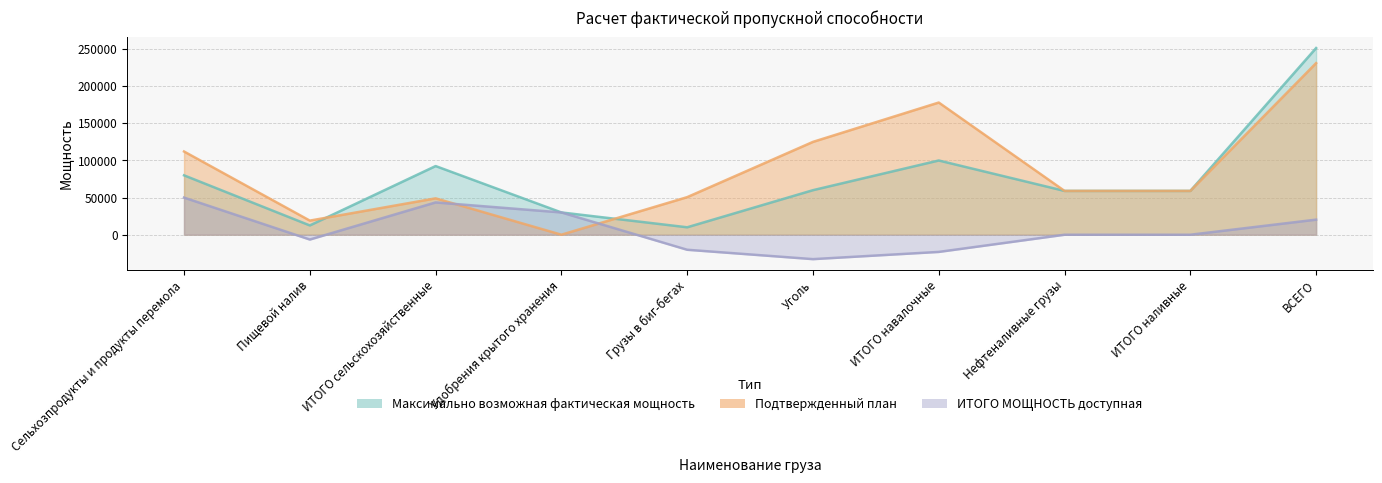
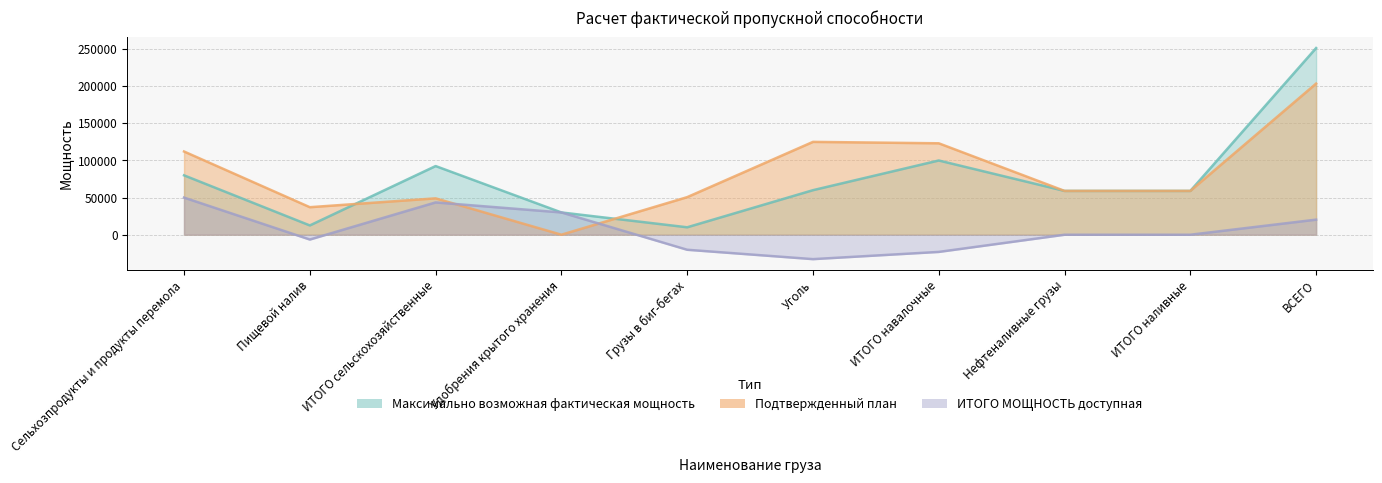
  {
    "Подтвержденный план": {
      "Сельхозпродукты и продукты перемола": 110000,
-     "Пищевой налив": 20000,
+     "Пищевой налив": 40000,
      "ИТОГО сельскохозяйственные": 50000,
      "Удобрения крытого хранения": 0,
      "Грузы в биг-бегах": 50000,
      "Уголь": 130000,
-     "ИТОГО навалочные": 180000,
-     "ВСЕГО": 230000
+     "ИТОГО навалочные": 120000,
+     "ВСЕГО": 200000
    }
  }
